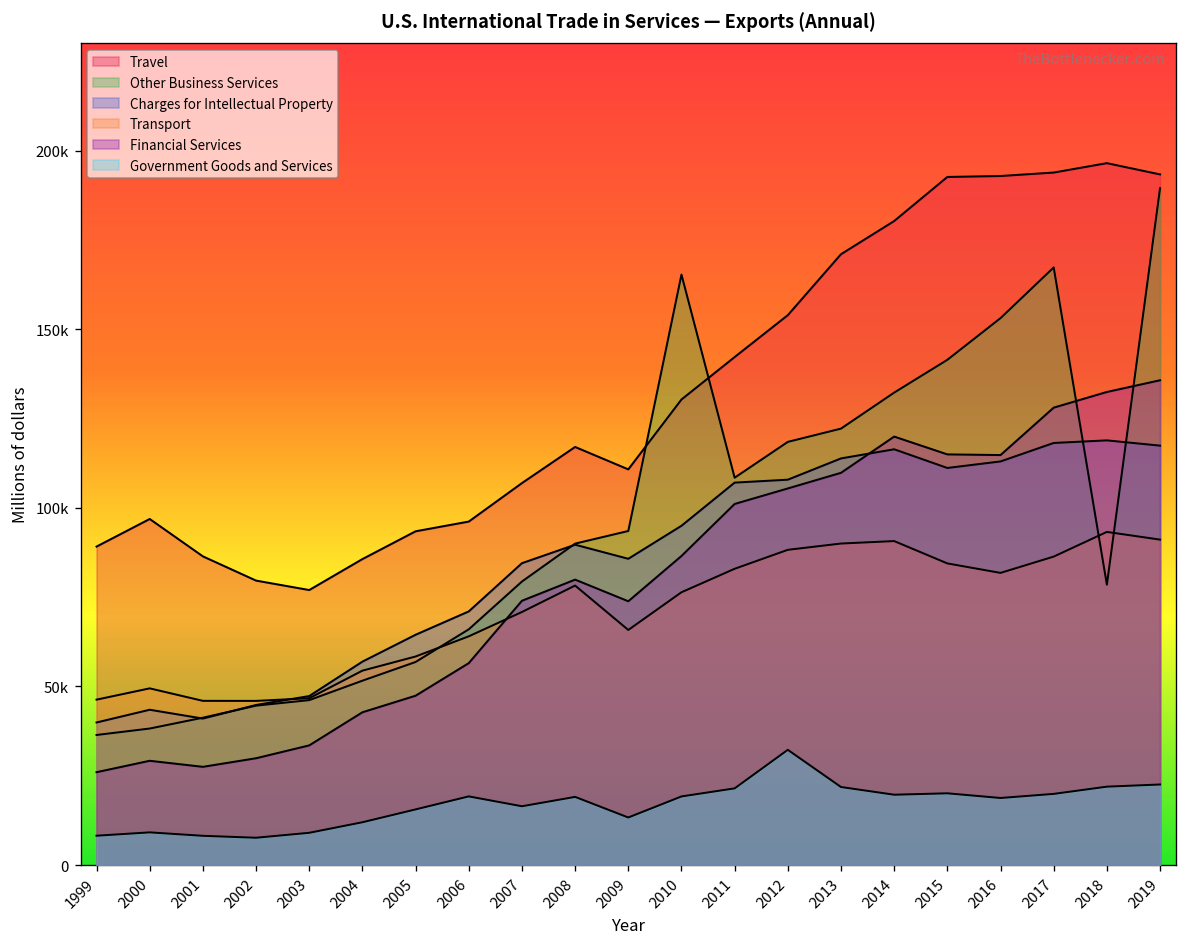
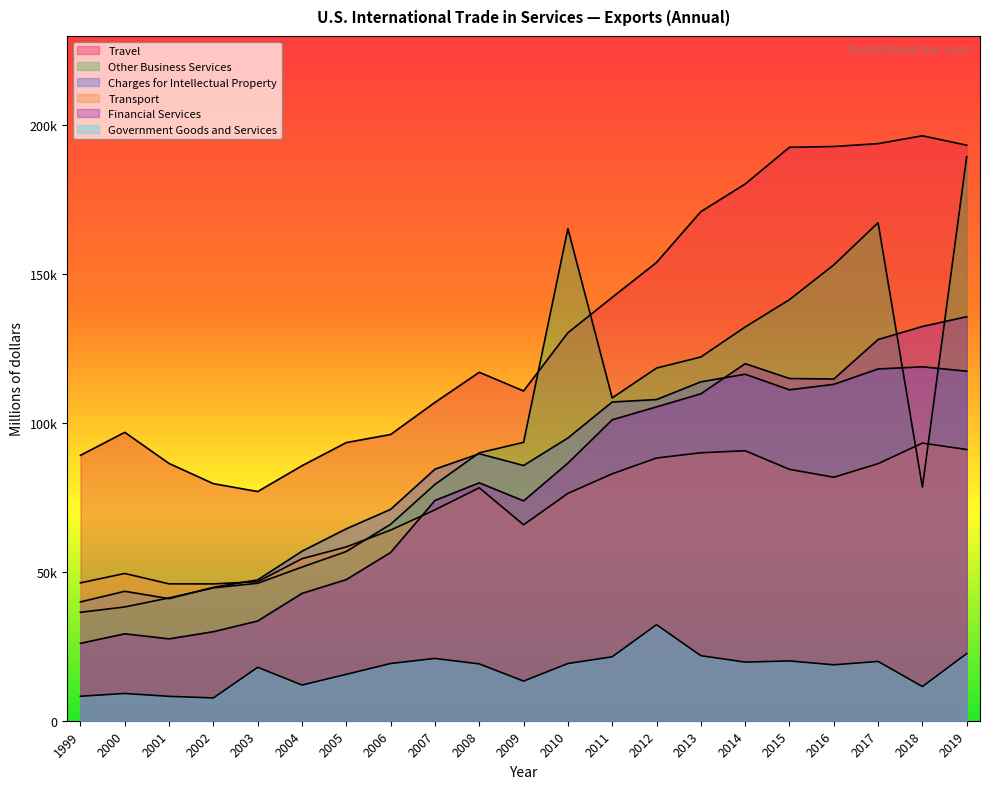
  {
    "Other Business Services": {
      "1999": 36000,
      "2000": 38000,
      "2004": 52000,
      "2005": 57000,
      "2006": 66000,
      "2007": 79000,
      "2009": 94000,
      "2010": 165000,
      "2011": 108000,
      "2012": 118000,
      "2013": 122000,
      "2014": 132000,
      "2015": 141000,
      "2016": 153000,
      "2017": 167000,
      "2018": 78000,
      "2019": 189000
    },
    "Government Goods and Services": {
      "1999": 8000,
      "2000": 9000,
      "2001": 8000,
      "2002": 8000,
-     "2003": 9000,
+     "2003": 18000,
      "2004": 12000,
      "2005": 16000,
      "2006": 19000,
-     "2007": 16000,
+     "2007": 21000,
      "2008": 19000,
      "2009": 13000,
      "2010": 19000,
      "2011": 21000,
      "2012": 32000,
      "2013": 22000,
      "2014": 20000,
      "2015": 20000,
      "2016": 19000,
      "2017": 20000,
-     "2018": 22000,
+     "2018": 11000,
      "2019": 23000
    }
  }
